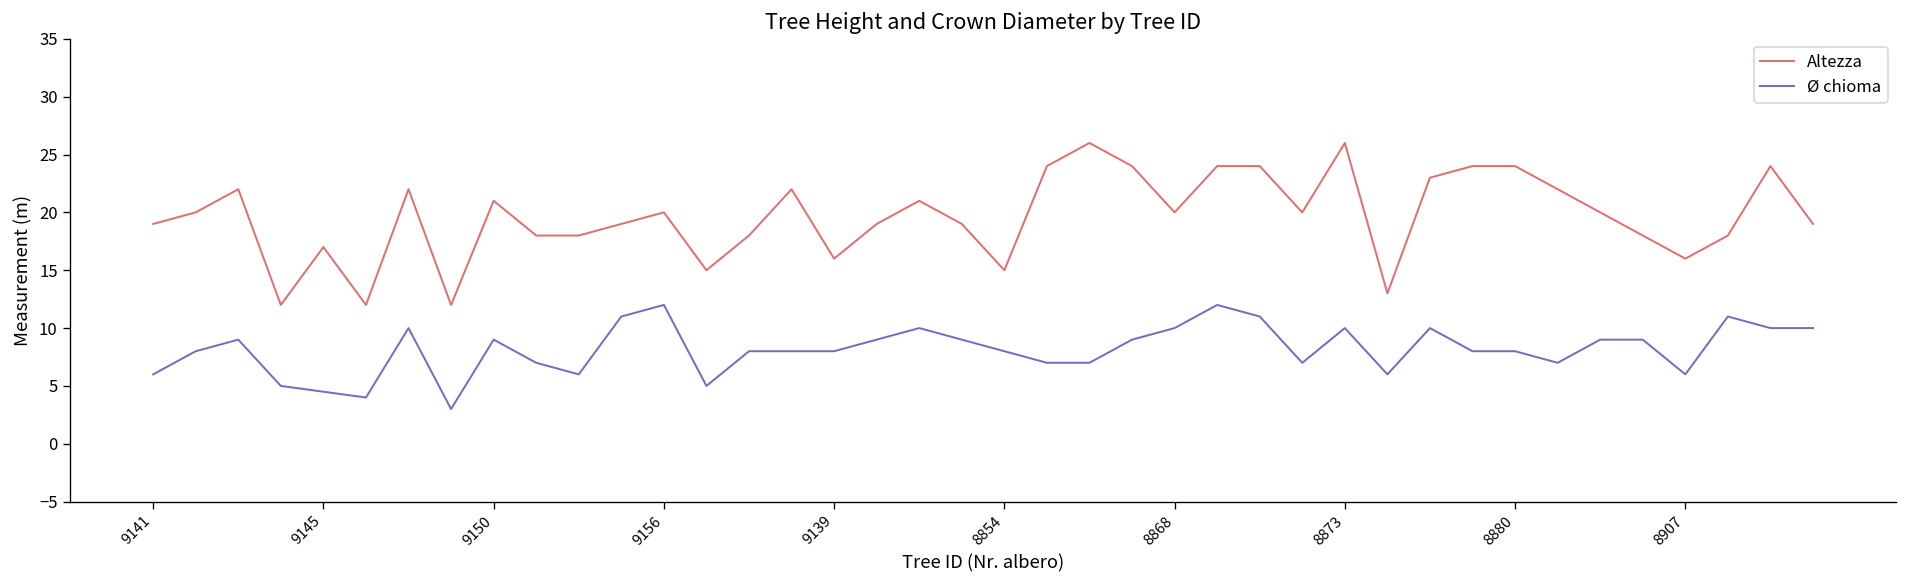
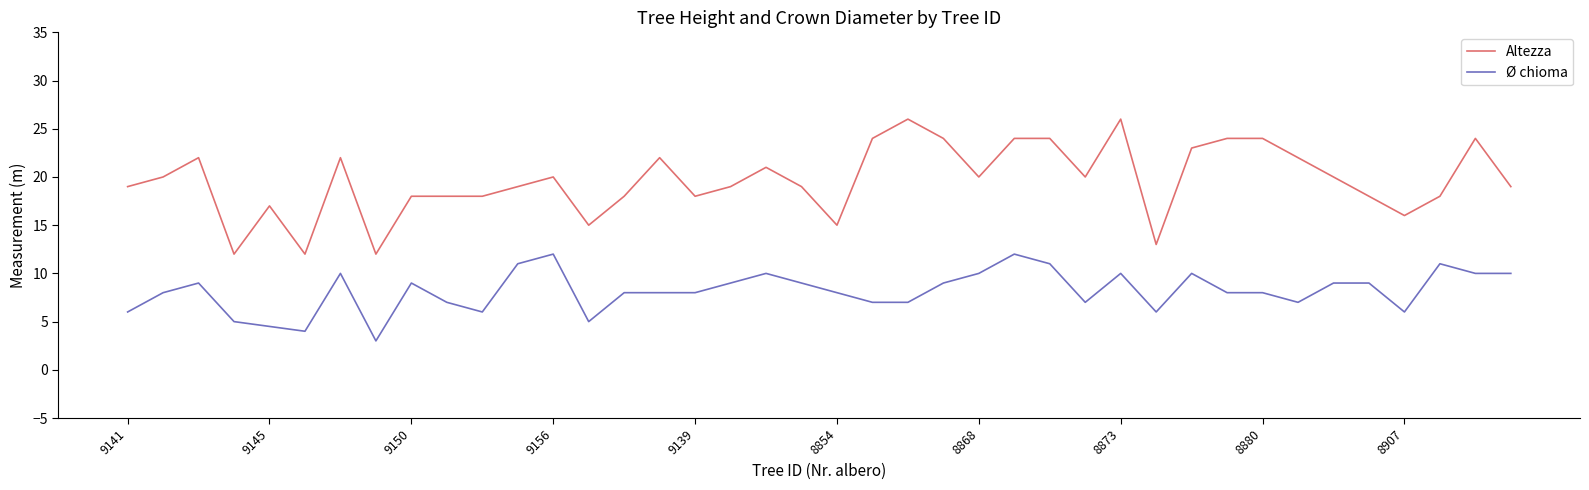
  {
    "Altezza": {
      "9141": 19,
      "9145": 17,
-     "9150": 21,
+     "9150": 18,
      "9156": 20,
-     "9139": 16,
+     "9139": 18,
      "8854": 15,
      "8868": 20,
      "8873": 26,
      "8880": 24,
      "8907": 16
    },
    "Ø chioma": {
      "9141": 6,
      "9145": 5,
      "9150": 9,
      "9156": 12,
      "9139": 8,
      "8854": 8,
      "8868": 10,
      "8873": 10,
      "8880": 8,
      "8907": 6
    }
  }
